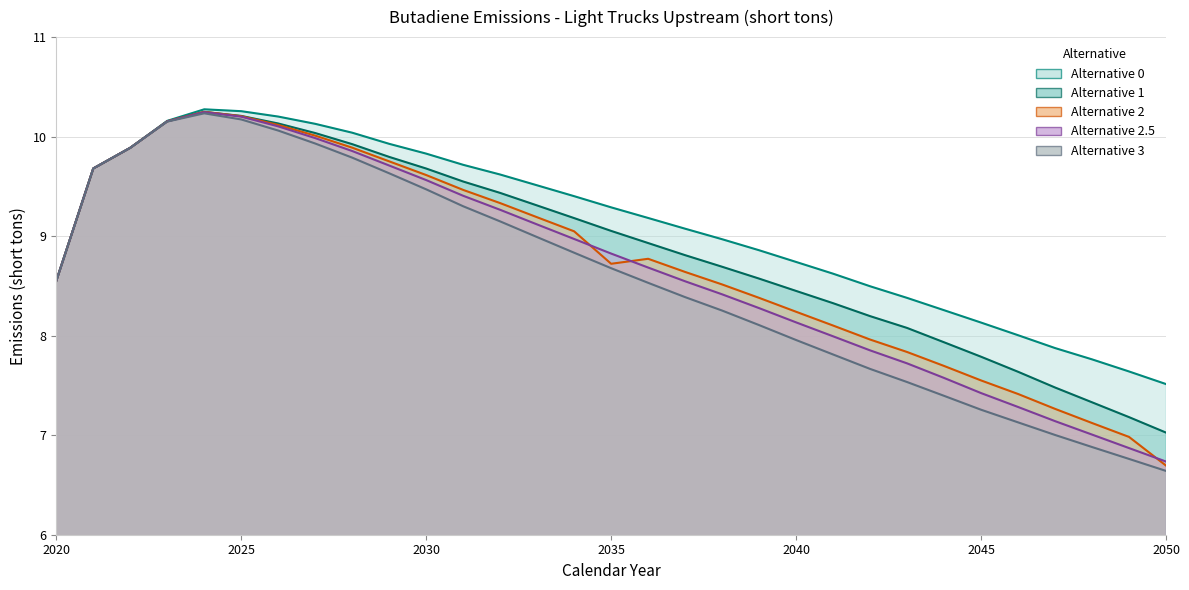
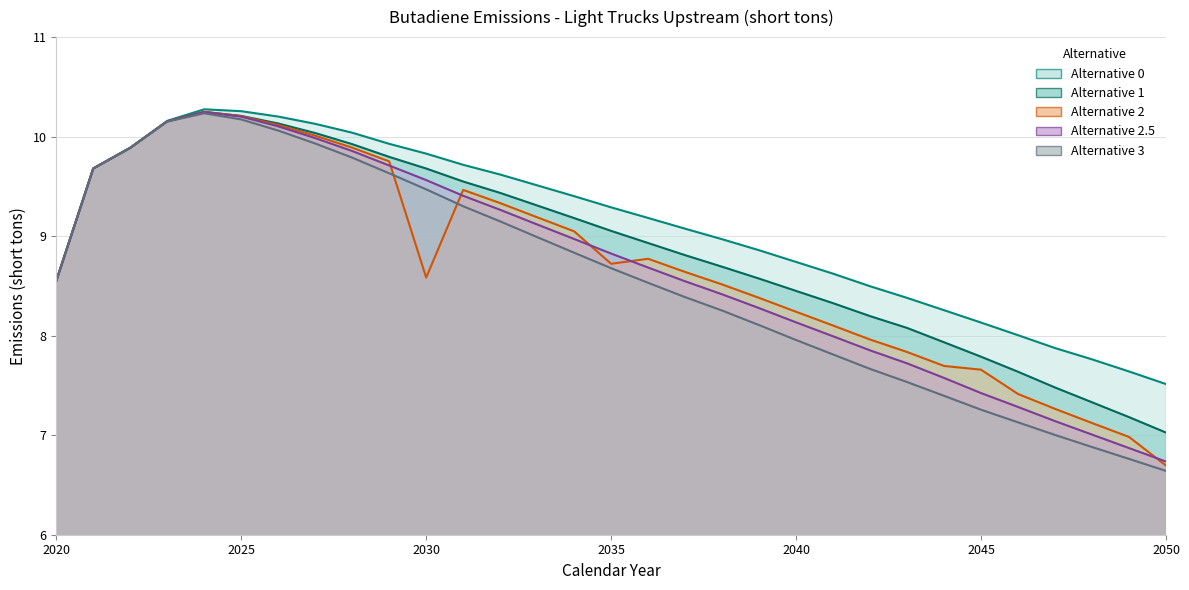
  {
    "Alternative 2": {
-     "2030": 9.6,
+     "2030": 8.6,
      "2035": 8.7,
      "2040": 8.2,
-     "2045": 7.6,
+     "2045": 7.7,
      "2050": 6.7
    }
  }
